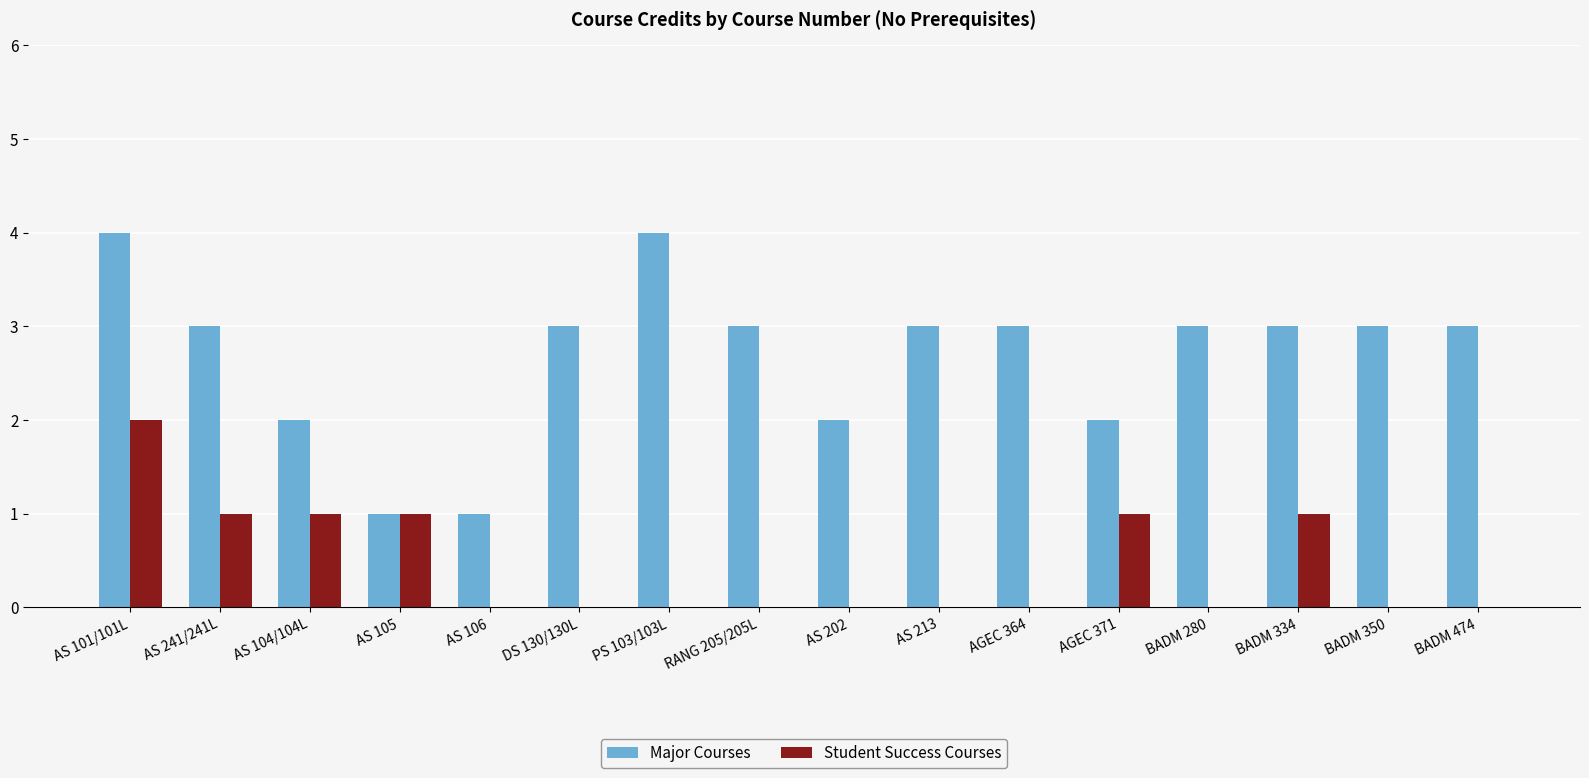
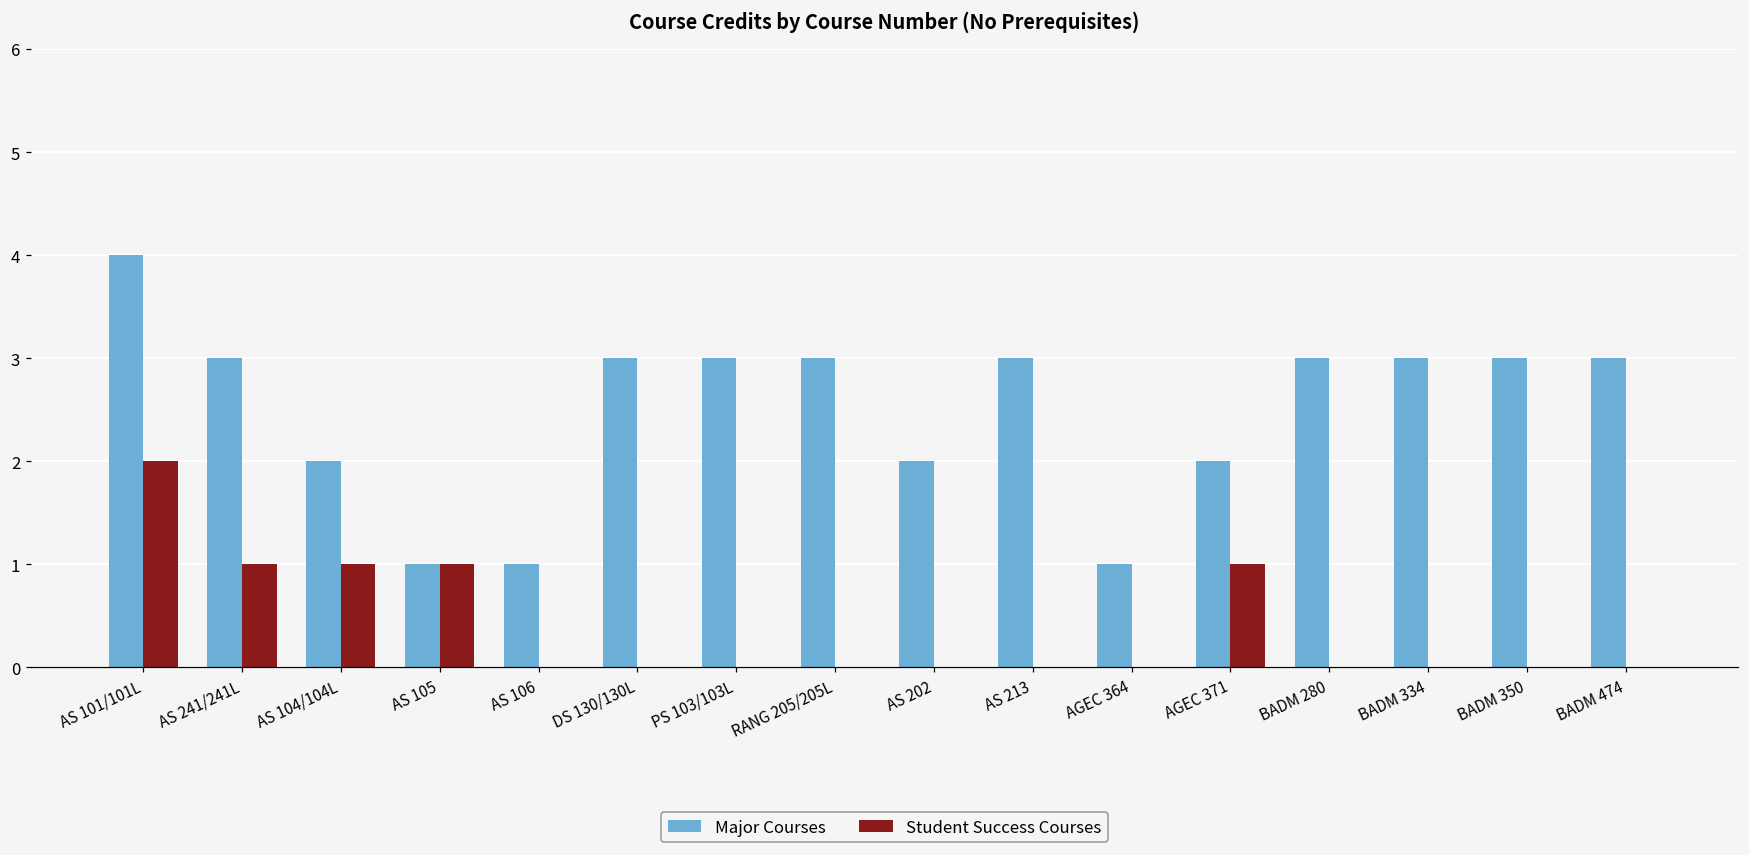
  {
    "Major Courses": {
      "AS 101/101L": 4,
      "AS 241/241L": 3,
      "AS 104/104L": 2,
      "AS 105": 1,
      "AS 106": 1,
      "DS 130/130L": 3,
-     "PS 103/103L": 4,
+     "PS 103/103L": 3,
      "RANG 205/205L": 3,
      "AS 202": 2,
      "AS 213": 3,
-     "AGEC 364": 3,
+     "AGEC 364": 1,
      "AGEC 371": 2,
      "BADM 280": 3,
      "BADM 334": 3,
      "BADM 350": 3,
      "BADM 474": 3
    },
    "Student Success Courses": {
      "AS 101/101L": 2,
      "AS 241/241L": 1,
      "AS 104/104L": 1,
      "AS 105": 1,
      "AS 106": 0,
      "DS 130/130L": 0,
      "PS 103/103L": 0,
      "RANG 205/205L": 0,
      "AS 202": 0,
      "AS 213": 0,
      "AGEC 364": 0,
      "AGEC 371": 1,
      "BADM 280": 0,
-     "BADM 334": 1,
+     "BADM 334": 0,
      "BADM 350": 0,
      "BADM 474": 0
    }
  }
